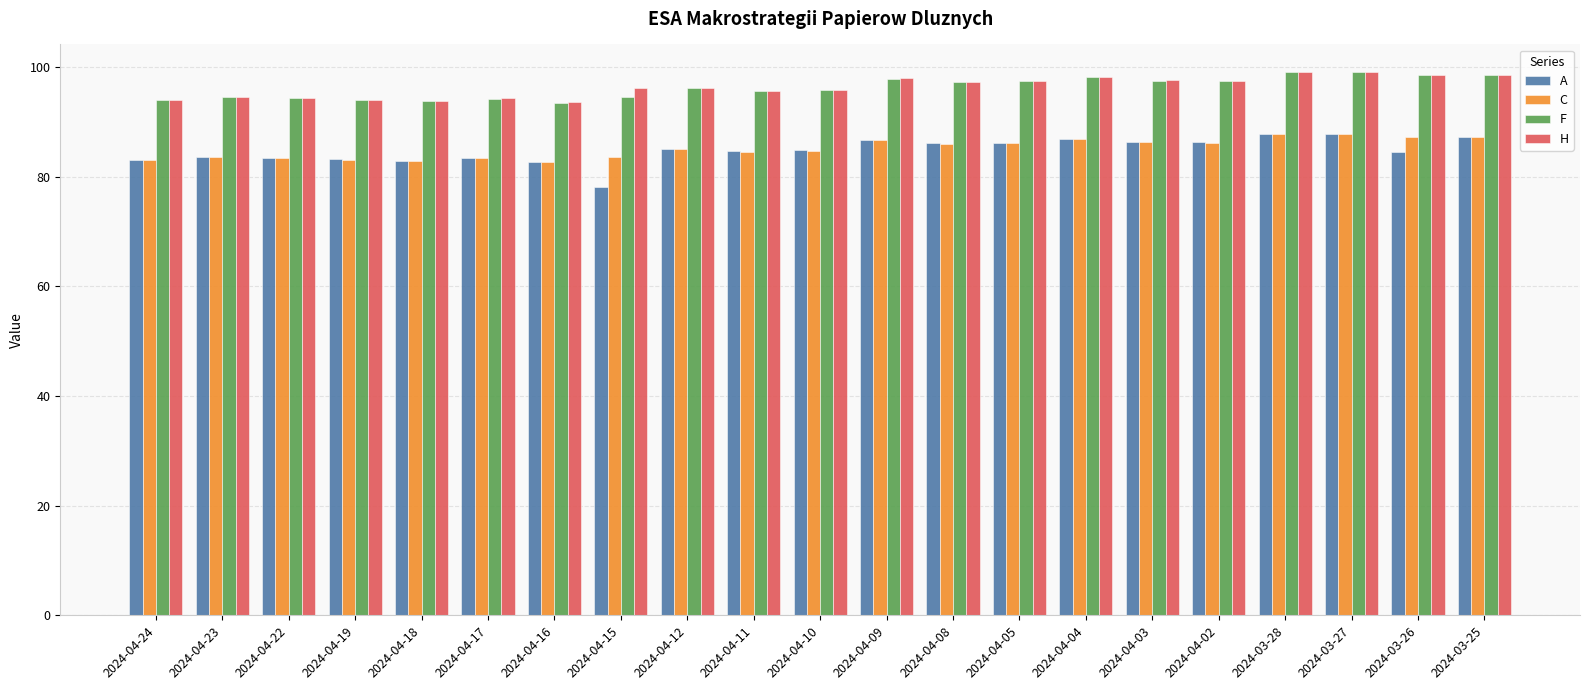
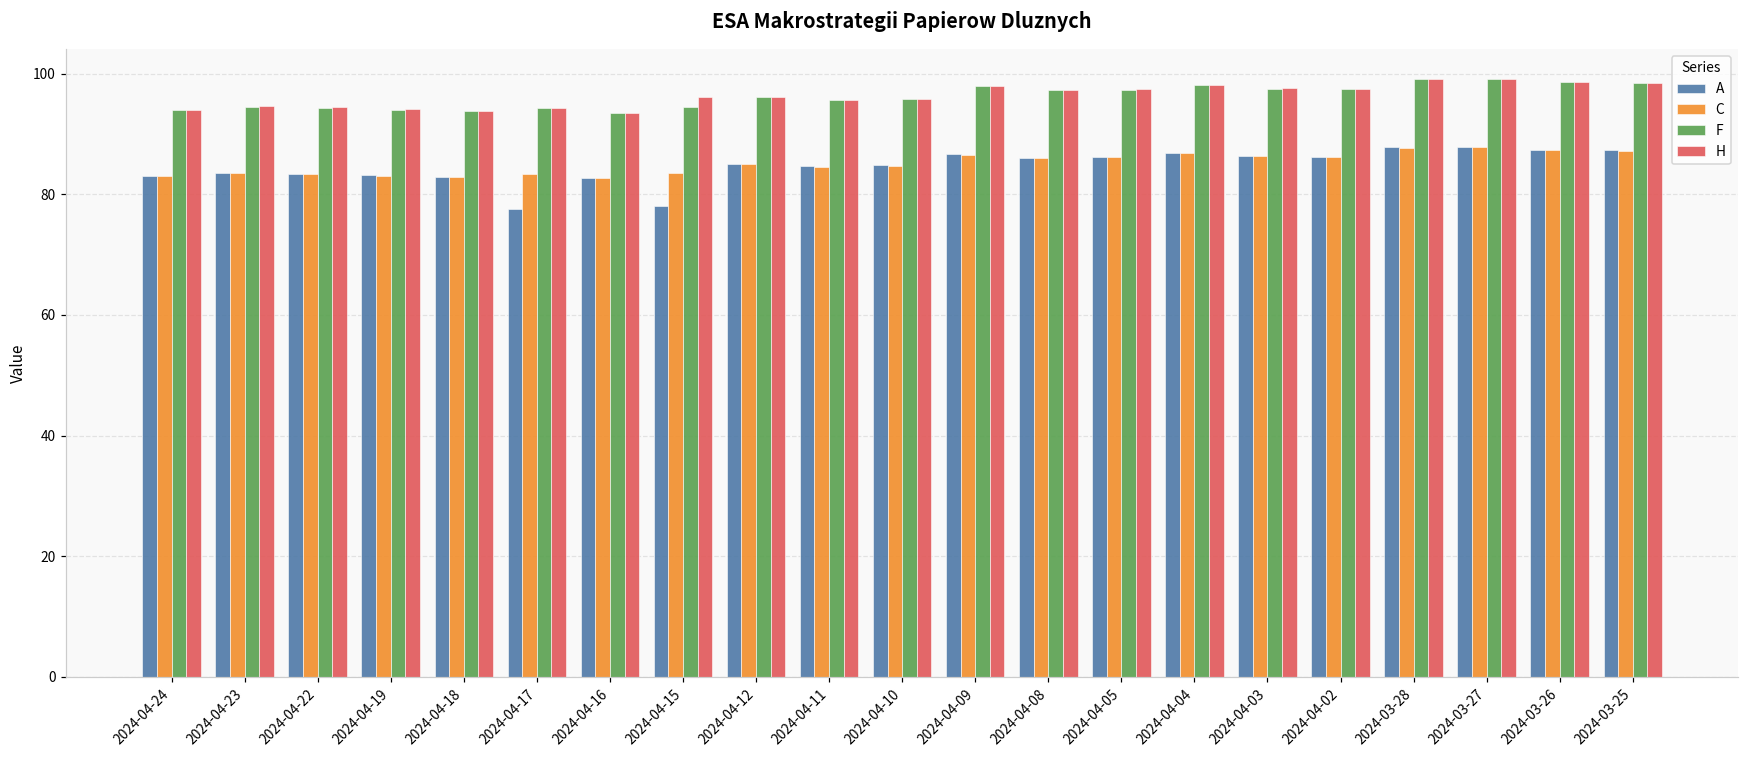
  {
    "A": {
      "2024-04-24": 83,
      "2024-04-23": 84,
      "2024-04-22": 83,
      "2024-04-19": 83,
      "2024-04-18": 83,
-     "2024-04-17": 83,
+     "2024-04-17": 78,
      "2024-04-16": 83,
      "2024-04-15": 78,
      "2024-04-12": 85,
      "2024-04-11": 85,
      "2024-04-10": 85,
      "2024-04-09": 87,
      "2024-04-08": 86,
      "2024-04-05": 86,
      "2024-04-04": 87,
      "2024-04-03": 86,
      "2024-04-02": 86,
      "2024-03-28": 88,
      "2024-03-27": 88,
-     "2024-03-26": 84,
+     "2024-03-26": 87,
      "2024-03-25": 87
    },
    "C": {
      "2024-04-24": 83,
      "2024-04-23": 84,
      "2024-04-22": 83,
      "2024-04-19": 83,
      "2024-04-18": 83,
      "2024-04-17": 83,
      "2024-04-16": 83,
      "2024-04-15": 84,
      "2024-04-12": 85,
      "2024-04-11": 85,
      "2024-04-10": 85,
      "2024-04-09": 87,
      "2024-04-08": 86,
      "2024-04-05": 86,
      "2024-04-04": 87,
      "2024-04-03": 86,
      "2024-04-02": 86,
      "2024-03-28": 88,
      "2024-03-27": 88,
      "2024-03-26": 87,
      "2024-03-25": 87
    },
    "F": {
      "2024-04-24": 94,
      "2024-04-23": 95,
      "2024-04-22": 94,
      "2024-04-19": 94,
      "2024-04-18": 94,
      "2024-04-17": 94,
      "2024-04-16": 93,
      "2024-04-15": 95,
      "2024-04-12": 96,
      "2024-04-11": 96,
      "2024-04-10": 96,
      "2024-04-09": 98,
      "2024-04-08": 97,
      "2024-04-05": 97,
      "2024-04-04": 98,
      "2024-04-03": 98,
      "2024-04-02": 97,
      "2024-03-28": 99,
      "2024-03-27": 99,
      "2024-03-26": 99,
      "2024-03-25": 99
    },
    "H": {
      "2024-04-24": 94,
      "2024-04-23": 95,
      "2024-04-22": 94,
      "2024-04-19": 94,
      "2024-04-18": 94,
      "2024-04-17": 94,
      "2024-04-16": 94,
      "2024-04-15": 96,
      "2024-04-12": 96,
      "2024-04-11": 96,
      "2024-04-10": 96,
      "2024-04-09": 98,
      "2024-04-08": 97,
      "2024-04-05": 97,
      "2024-04-04": 98,
      "2024-04-03": 98,
      "2024-04-02": 97,
      "2024-03-28": 99,
      "2024-03-27": 99,
      "2024-03-26": 99,
      "2024-03-25": 99
    }
  }
